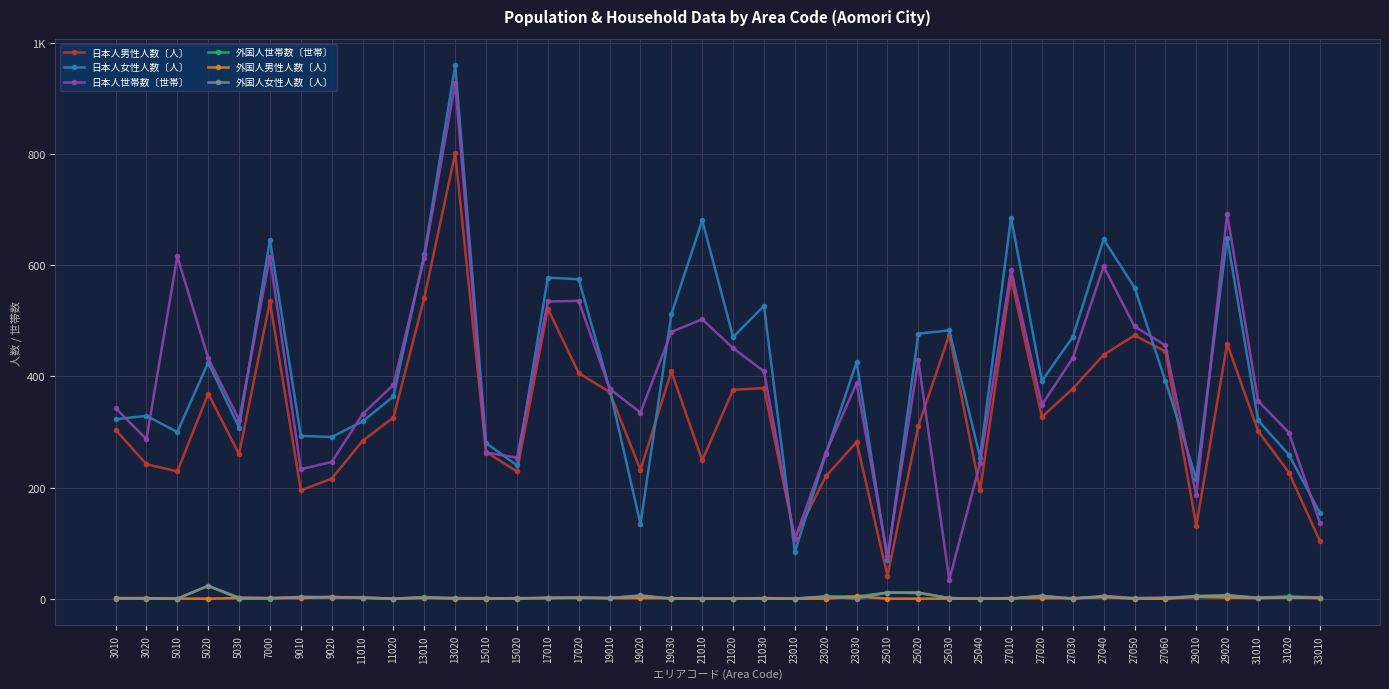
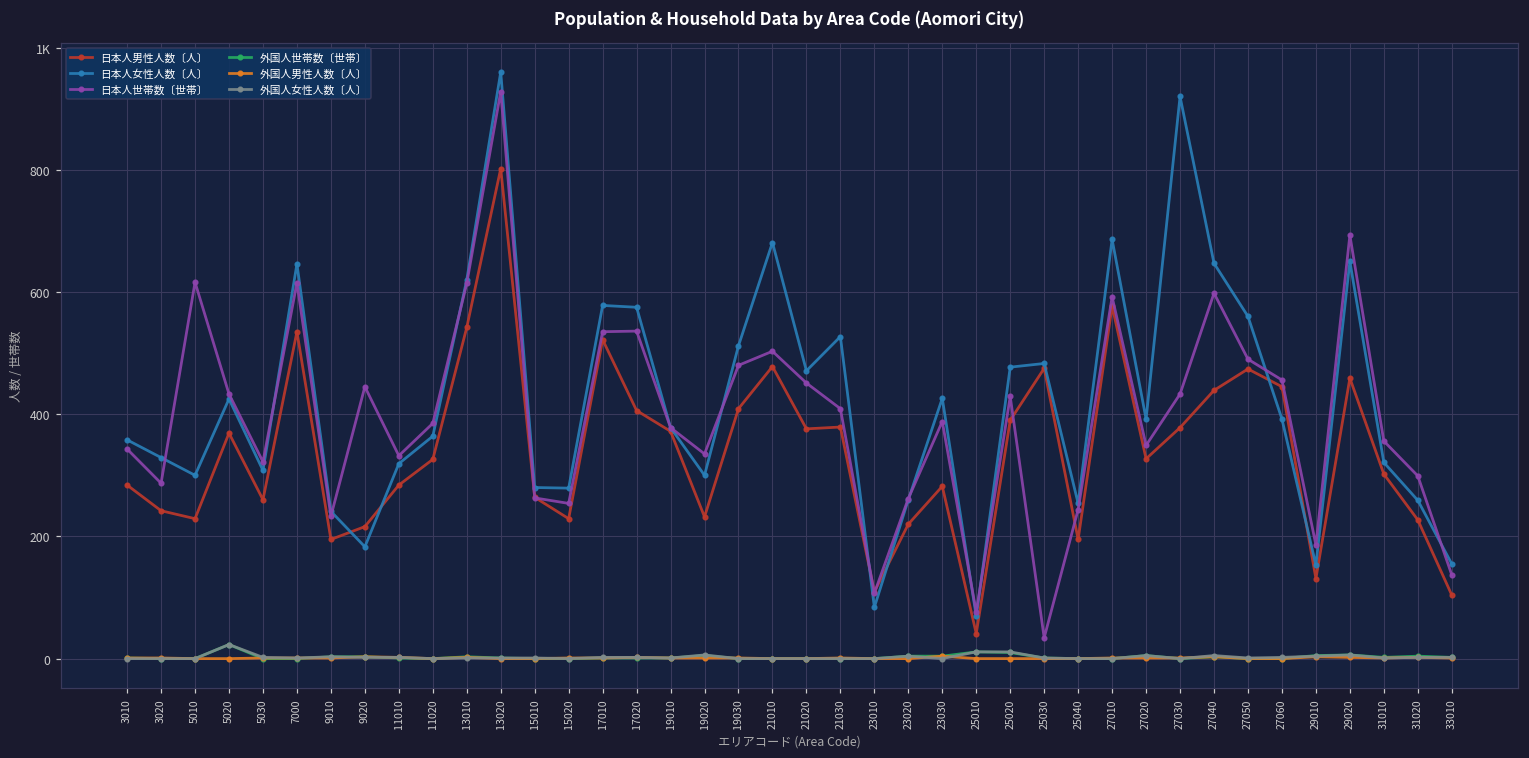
  {
    "日本人男性人数〔人〕": {
-     "3010": 300,
+     "3010": 280,
      "3020": 240,
      "5010": 230,
      "5020": 370,
      "5030": 260,
      "7000": 540,
      "9010": 200,
      "9020": 220,
      "11010": 280,
      "11020": 330,
      "13010": 540,
      "13020": 800,
      "15020": 230,
      "17010": 520,
      "17020": 410,
      "19010": 370,
      "19020": 230,
      "19030": 410,
-     "21010": 250,
+     "21010": 480,
      "21020": 380,
      "21030": 380,
      "23020": 220,
      "23030": 280,
      "25010": 40,
-     "25020": 310,
+     "25020": 390,
      "25030": 480,
      "25040": 200,
      "27010": 580,
      "27020": 330,
      "27030": 380,
      "27040": 440,
      "27050": 470,
      "27060": 450,
      "29010": 130,
      "29020": 460,
      "31010": 300,
      "31020": 230,
      "33010": 100
    },
    "日本人女性人数〔人〕": {
-     "3010": 320,
+     "3010": 360,
      "3020": 330,
      "5010": 300,
      "5020": 430,
      "5030": 310,
      "7000": 650,
-     "9010": 290,
-     "9020": 290,
+     "9010": 240,
+     "9020": 180,
      "11010": 320,
      "11020": 360,
      "13010": 620,
      "13020": 960,
      "15010": 280,
-     "15020": 240,
+     "15020": 280,
      "17010": 580,
      "17020": 580,
-     "19020": 130,
+     "19020": 300,
      "19030": 510,
      "21010": 680,
      "21020": 470,
      "21030": 530,
      "23010": 80,
      "23030": 430,
      "25010": 70,
      "25020": 480,
      "25030": 480,
      "25040": 250,
      "27010": 690,
      "27020": 390,
-     "27030": 470,
+     "27030": 920,
      "27040": 650,
      "27050": 560,
      "27060": 390,
-     "29010": 220,
+     "29010": 150,
      "29020": 650,
      "31010": 320,
      "31020": 260,
      "33010": 160
    },
    "日本人世帯数〔世帯〕": {
      "3010": 340,
      "3020": 290,
      "5010": 620,
      "5020": 430,
      "5030": 320,
      "7000": 620,
      "9010": 230,
-     "9020": 250,
+     "9020": 450,
      "11010": 330,
      "11020": 390,
      "13010": 610,
      "13020": 930,
      "15020": 250,
      "17010": 540,
      "17020": 540,
      "19020": 340,
      "19030": 480,
      "21010": 500,
      "21020": 450,
      "21030": 410,
      "23030": 390,
      "25010": 80,
      "25020": 430,
      "25030": 30,
      "25040": 240,
      "27010": 590,
      "27020": 350,
      "27030": 430,
      "27040": 600,
      "27050": 490,
      "27060": 460,
      "29010": 190,
      "29020": 690,
      "31010": 360,
      "31020": 300,
      "33010": 140
    },
    "外国人男性人数〔人〕": {
      "5020": 0,
      "25010": 0,
      "25020": 0
    }
  }
